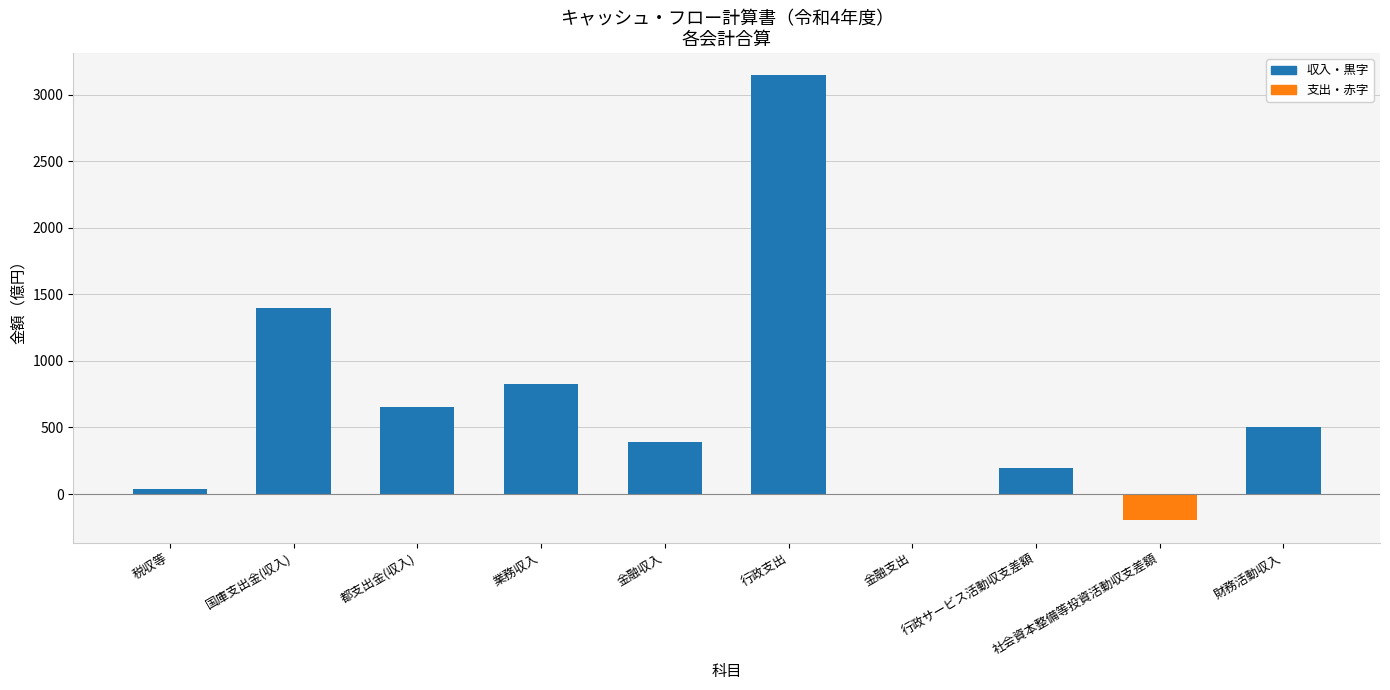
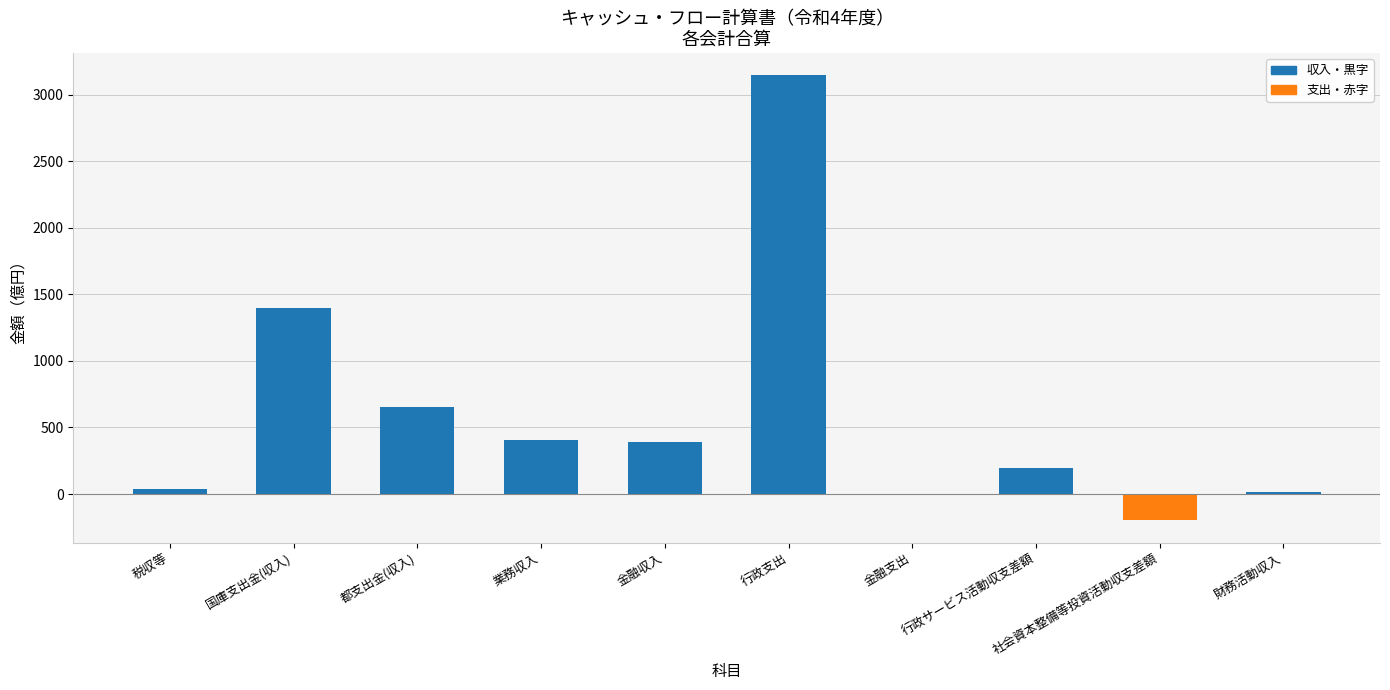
  {
    "税収等": 40,
    "国庫支出金(収入)": 1400,
    "都支出金(収入)": 650,
-   "業務収入": 820,
+   "業務収入": 400,
    "金融収入": 390,
    "行政支出": 3150,
    "行政サービス活動収支差額": 200,
    "社会資本整備等投資活動収支差額": -200,
-   "財務活動収入": 500
+   "財務活動収入": 10
  }
